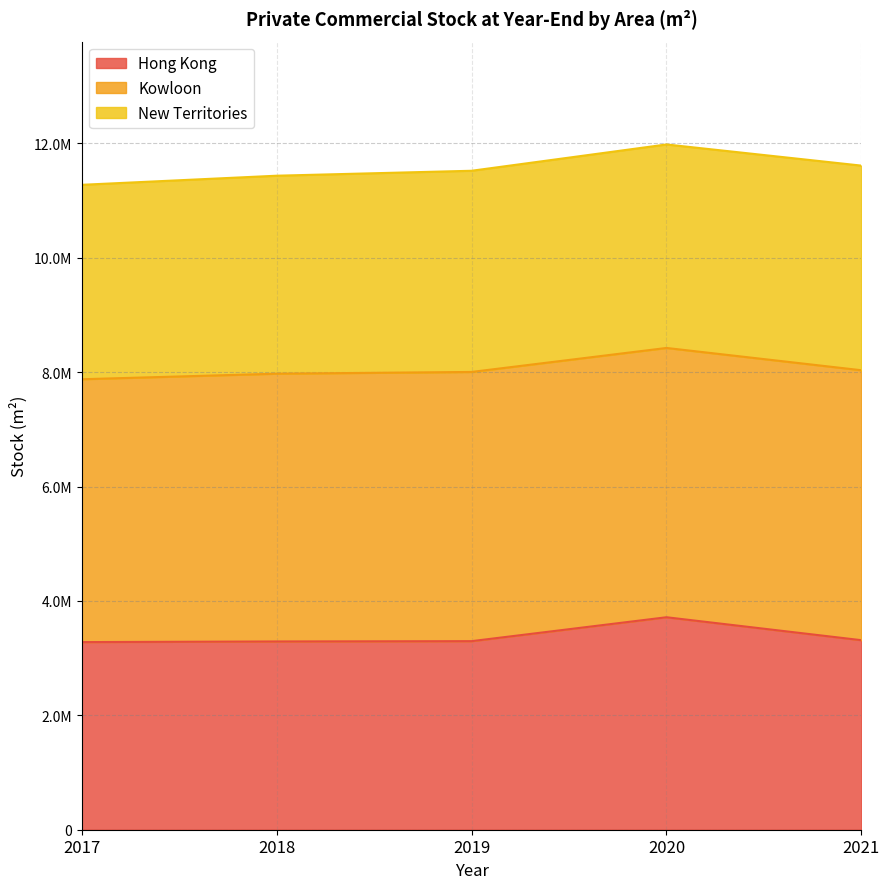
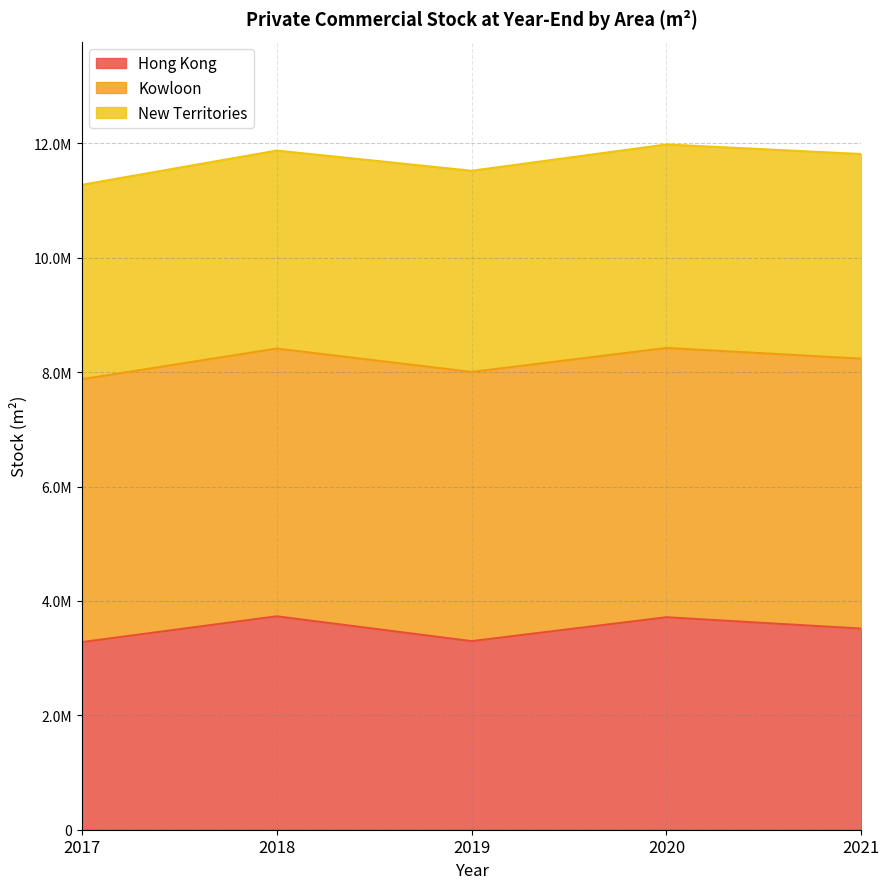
  {
    "Hong Kong": {
      "2017": 3300000,
-     "2018": 3300000,
+     "2018": 3700000,
      "2019": 3300000,
      "2020": 3700000,
-     "2021": 3300000
+     "2021": 3500000
    }
  }
